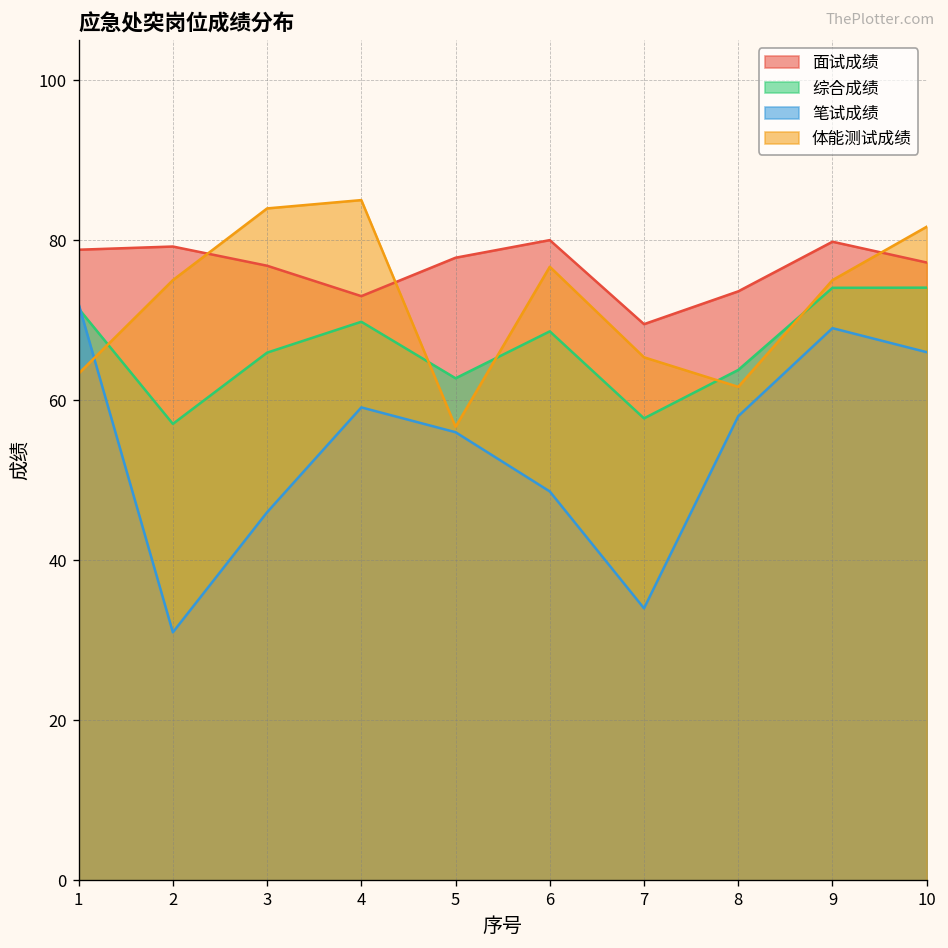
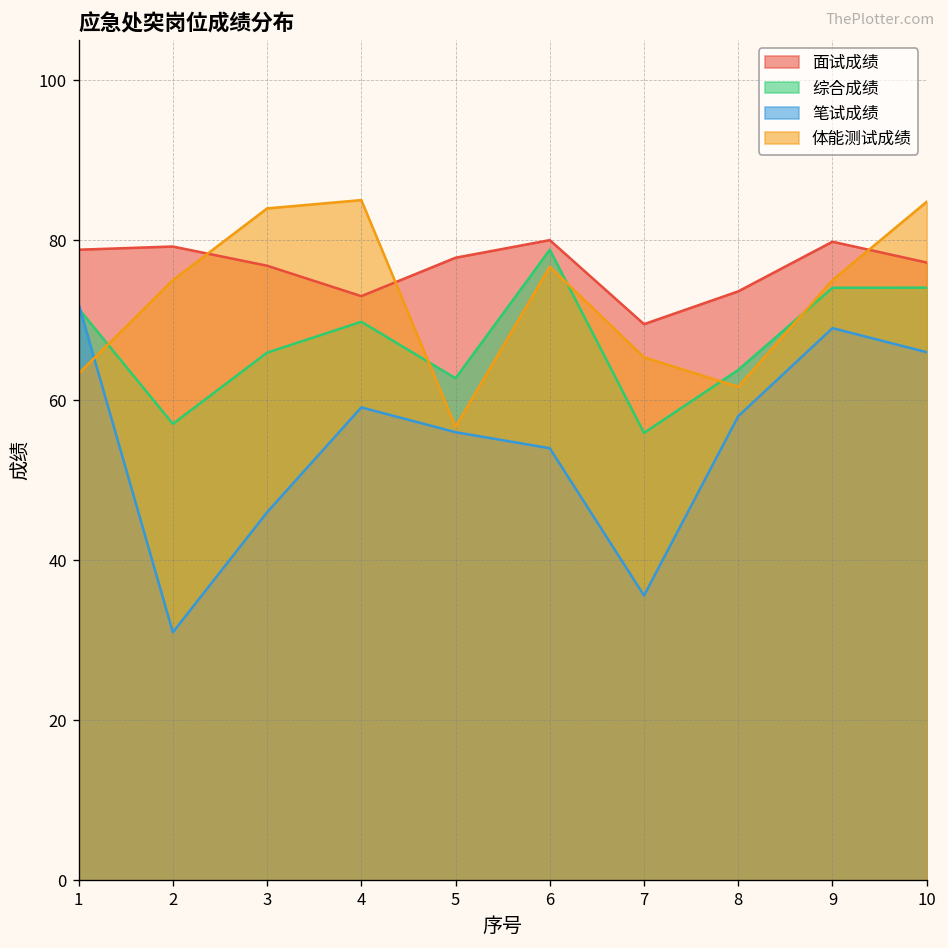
  {
    "面试成绩": {
      "1": 79,
      "2": 79,
      "3": 77,
      "4": 73,
      "5": 78,
      "6": 80,
      "7": 70,
      "8": 74,
      "9": 80,
      "10": 77
    },
    "综合成绩": {
      "1": 71,
      "2": 57,
      "3": 66,
      "4": 70,
      "5": 63,
-     "6": 69,
-     "7": 58,
+     "6": 79,
+     "7": 56,
      "8": 64,
      "9": 74,
      "10": 74
    },
    "笔试成绩": {
      "1": 72,
      "2": 31,
      "3": 46,
      "4": 59,
      "5": 56,
-     "6": 49,
-     "7": 34,
+     "6": 54,
+     "7": 36,
      "8": 58,
      "9": 69,
      "10": 66
    },
    "体能测试成绩": {
      "1": 63,
      "2": 75,
      "3": 84,
      "4": 85,
      "5": 57,
      "6": 77,
      "7": 65,
      "8": 62,
      "9": 75,
-     "10": 82
+     "10": 85
    }
  }
